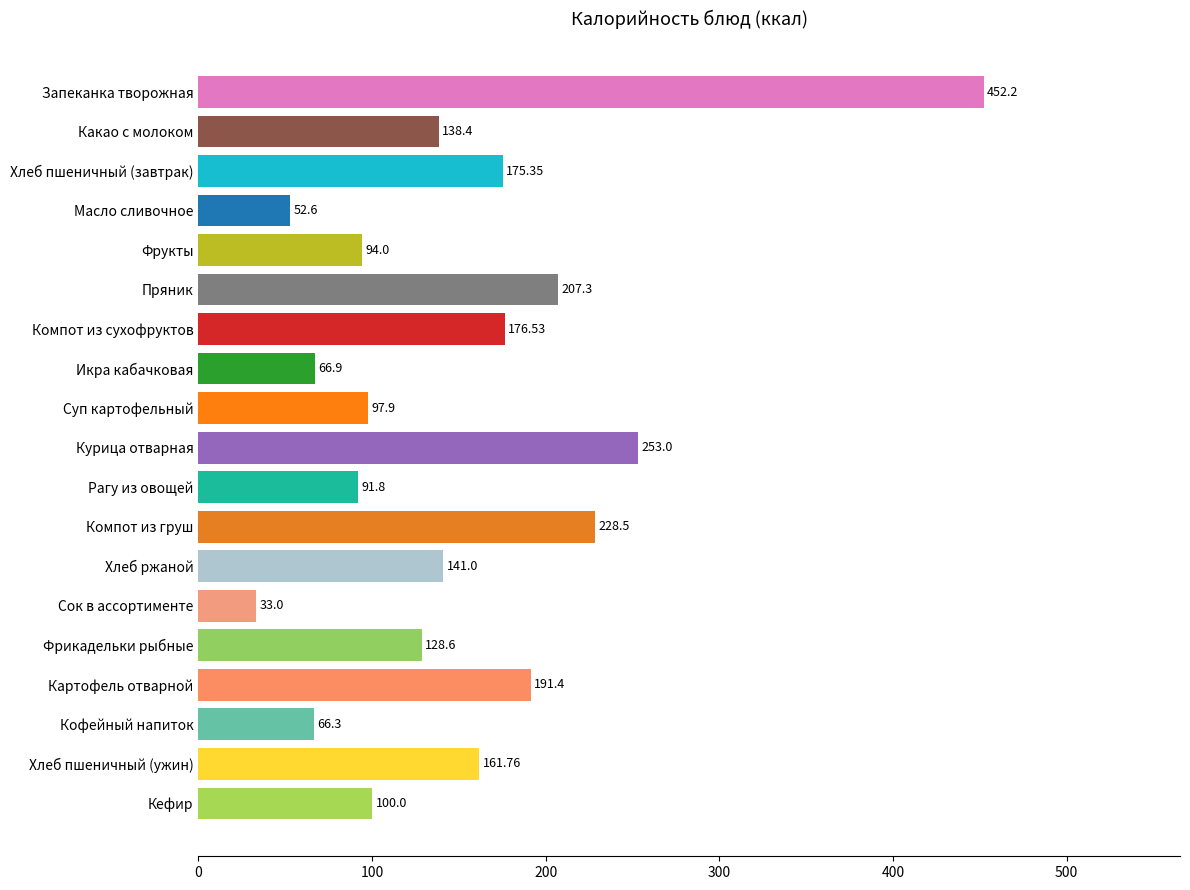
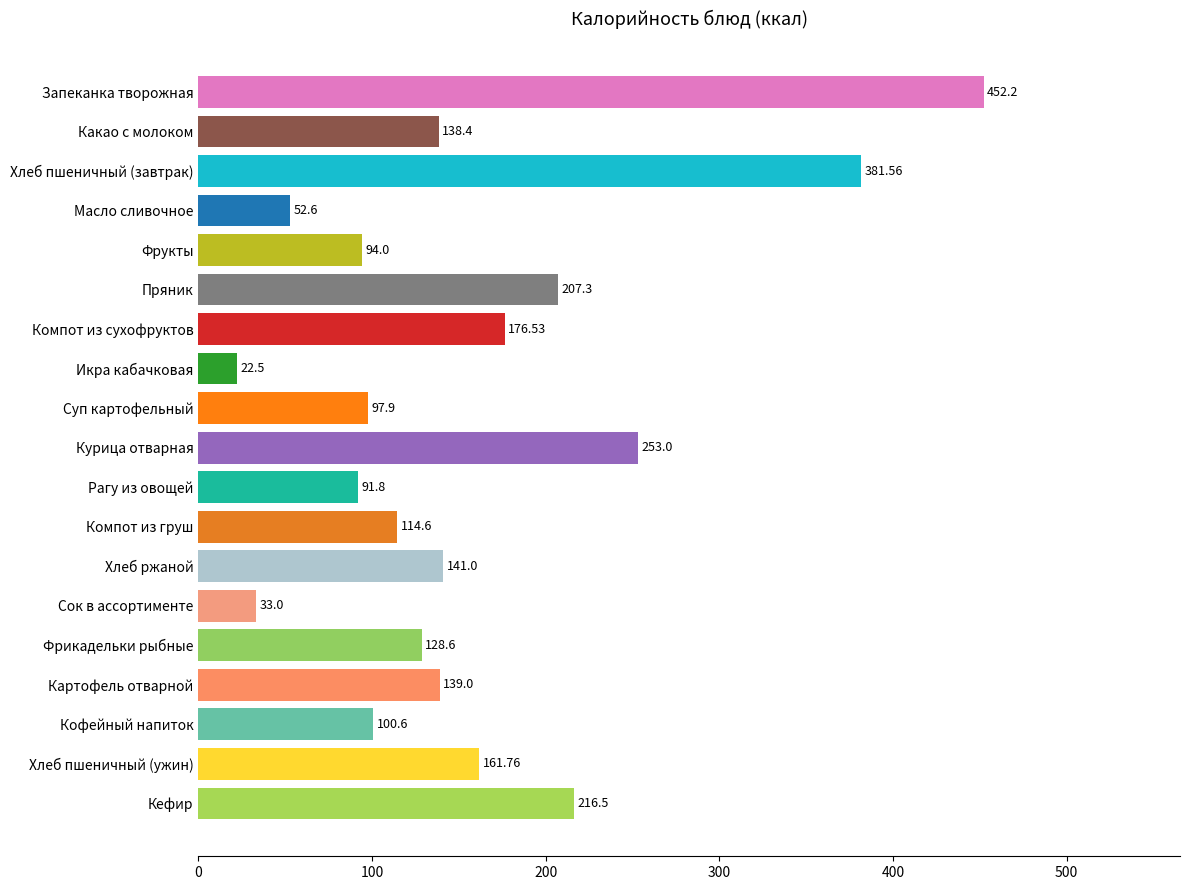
  {
    "Запеканка творожная": 452.2,
    "Какао с молоком": 138.4,
-   "Хлеб пшеничный (завтрак)": 175.35,
+   "Хлеб пшеничный (завтрак)": 381.56,
    "Масло сливочное": 52.6,
    "Фрукты": 94.0,
    "Пряник": 207.3,
    "Компот из сухофруктов": 176.53,
-   "Икра кабачковая": 66.9,
+   "Икра кабачковая": 22.5,
    "Суп картофельный": 97.9,
    "Курица отварная": 253.0,
    "Рагу из овощей": 91.8,
-   "Компот из груш": 228.5,
+   "Компот из груш": 114.6,
    "Хлеб ржаной": 141.0,
    "Сок в ассортименте": 33.0,
    "Фрикадельки рыбные": 128.6,
-   "Картофель отварной": 191.4,
-   "Кофейный напиток": 66.3,
+   "Картофель отварной": 139.0,
+   "Кофейный напиток": 100.6,
    "Хлеб пшеничный (ужин)": 161.76,
-   "Кефир": 100.0
+   "Кефир": 216.5
  }
